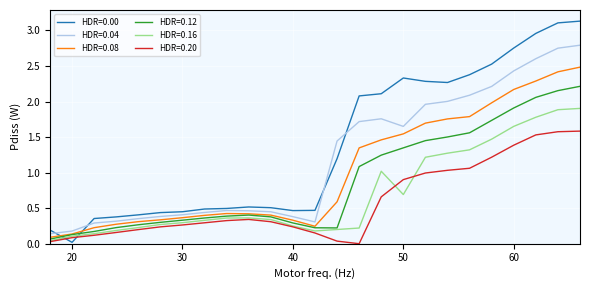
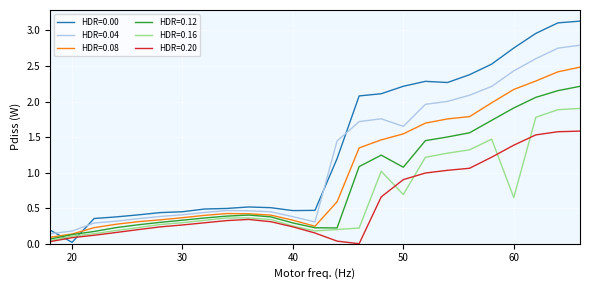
  {
    "HDR=0.00": {
      "20": 0.0,
      "30": 0.4,
      "40": 0.5,
-     "50": 2.3,
+     "50": 2.2,
      "60": 2.8
    },
    "HDR=0.04": {
      "20": 0.2,
      "30": 0.4,
      "40": 0.4,
      "50": 1.7,
      "60": 2.4
    },
    "HDR=0.08": {
      "40": 0.3,
      "50": 1.5,
      "60": 2.2
    },
    "HDR=0.12": {
      "40": 0.3,
-     "50": 1.3,
+     "50": 1.1,
      "60": 1.9
    },
    "HDR=0.16": {
      "50": 0.7,
-     "60": 1.7
+     "60": 0.6
    },
    "HDR=0.20": {
      "50": 0.9,
      "60": 1.4
    }
  }
